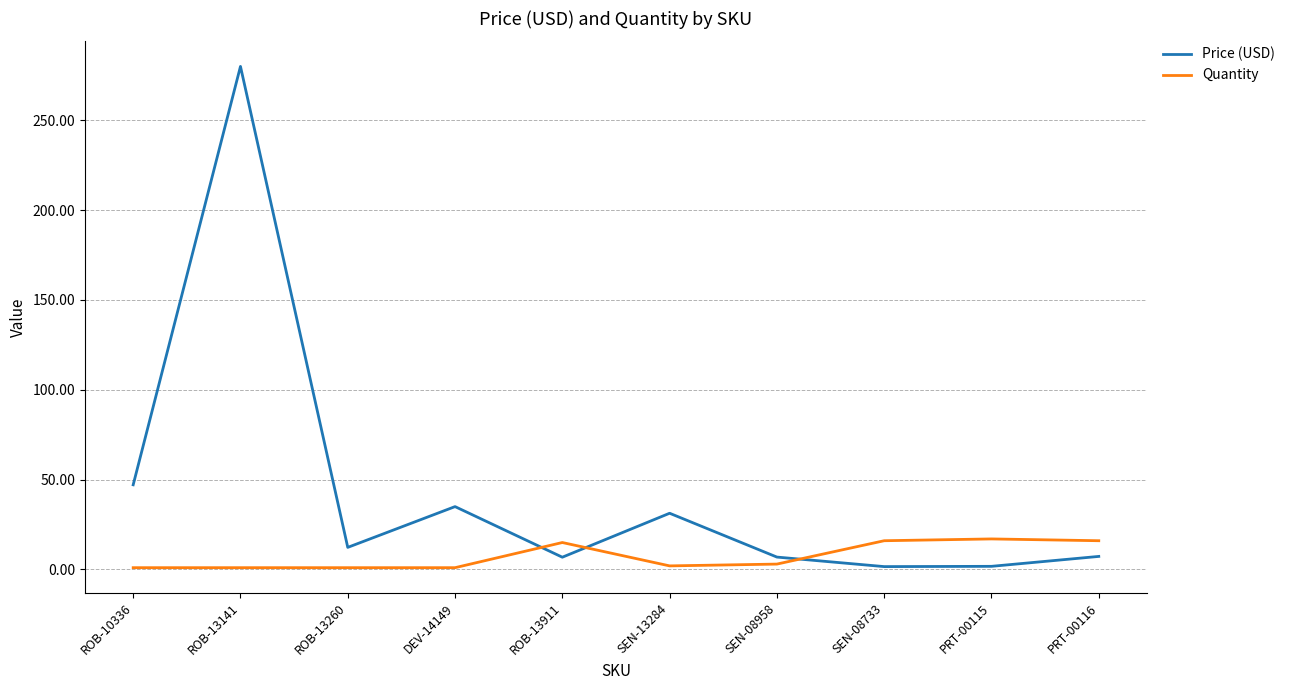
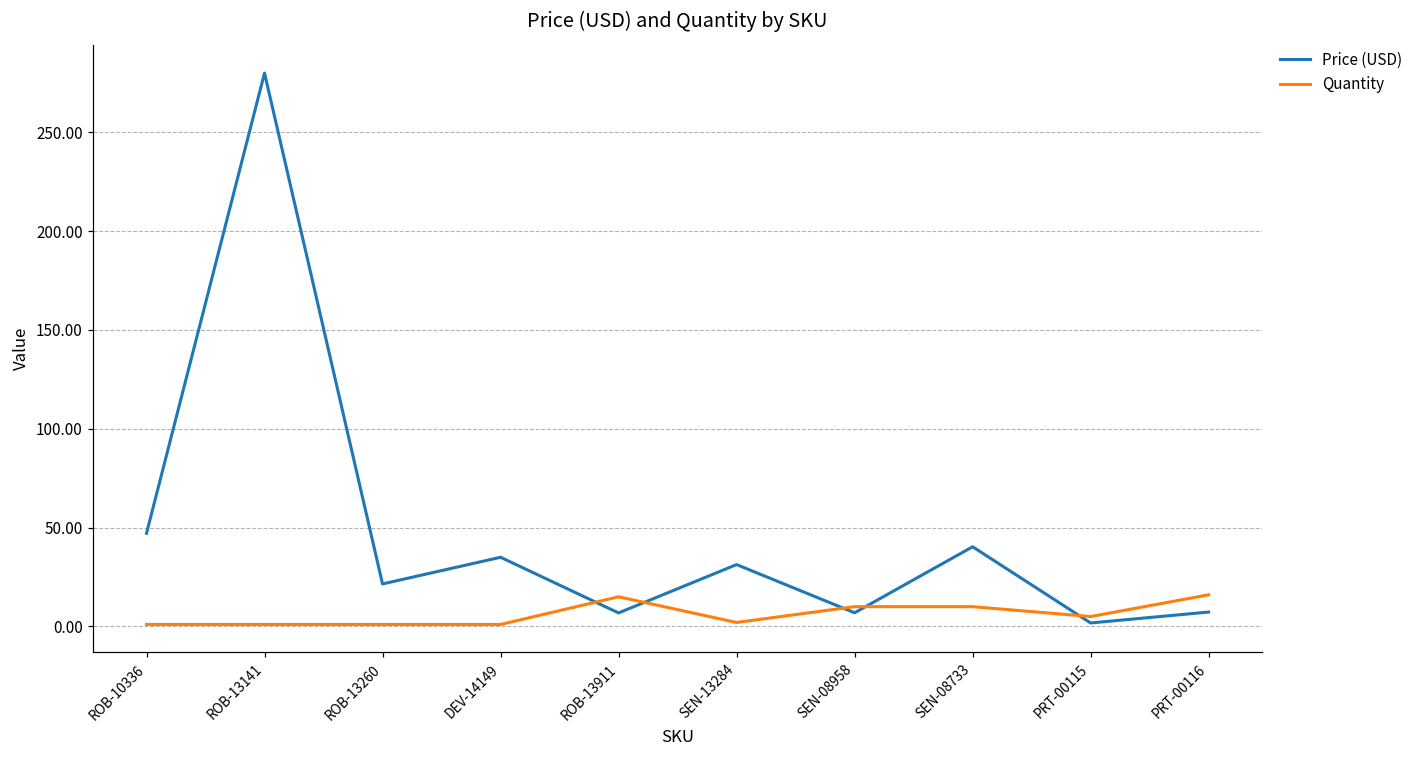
  {
    "Price (USD)": {
      "ROB-10336": 47,
      "ROB-13141": 280,
-     "ROB-13260": 12,
+     "ROB-13260": 22,
      "DEV-14149": 35,
      "ROB-13911": 7,
      "SEN-13284": 31,
      "SEN-08958": 7,
-     "SEN-08733": 2,
+     "SEN-08733": 40,
      "PRT-00115": 2,
      "PRT-00116": 7
    },
    "Quantity": {
      "ROB-10336": 1,
      "ROB-13141": 1,
      "ROB-13260": 1,
      "DEV-14149": 1,
      "ROB-13911": 15,
      "SEN-13284": 2,
-     "SEN-08958": 3,
-     "SEN-08733": 16,
-     "PRT-00115": 17,
+     "SEN-08958": 10,
+     "SEN-08733": 10,
+     "PRT-00115": 5,
      "PRT-00116": 16
    }
  }
